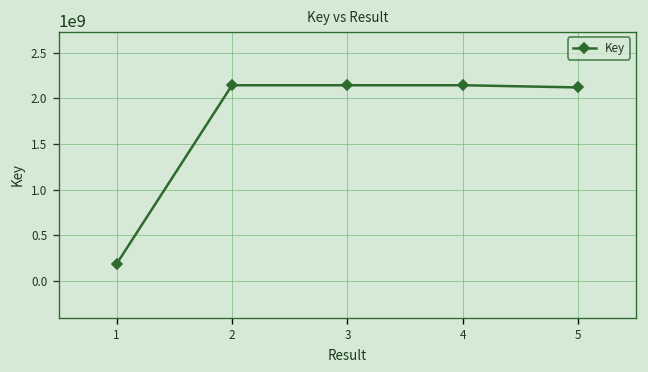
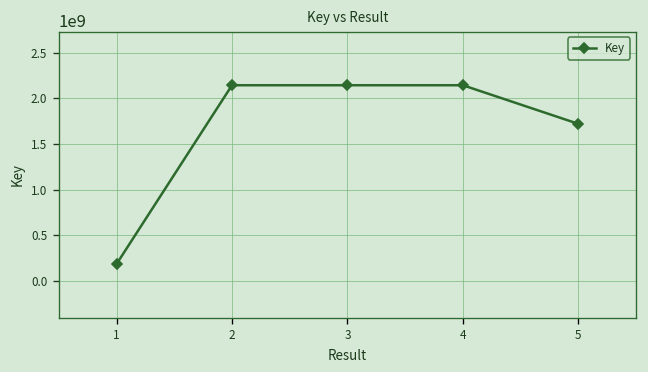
  {
    "1": 200000000,
    "2": 2100000000,
    "3": 2100000000,
    "4": 2100000000,
-   "5": 2100000000
+   "5": 1700000000
  }
